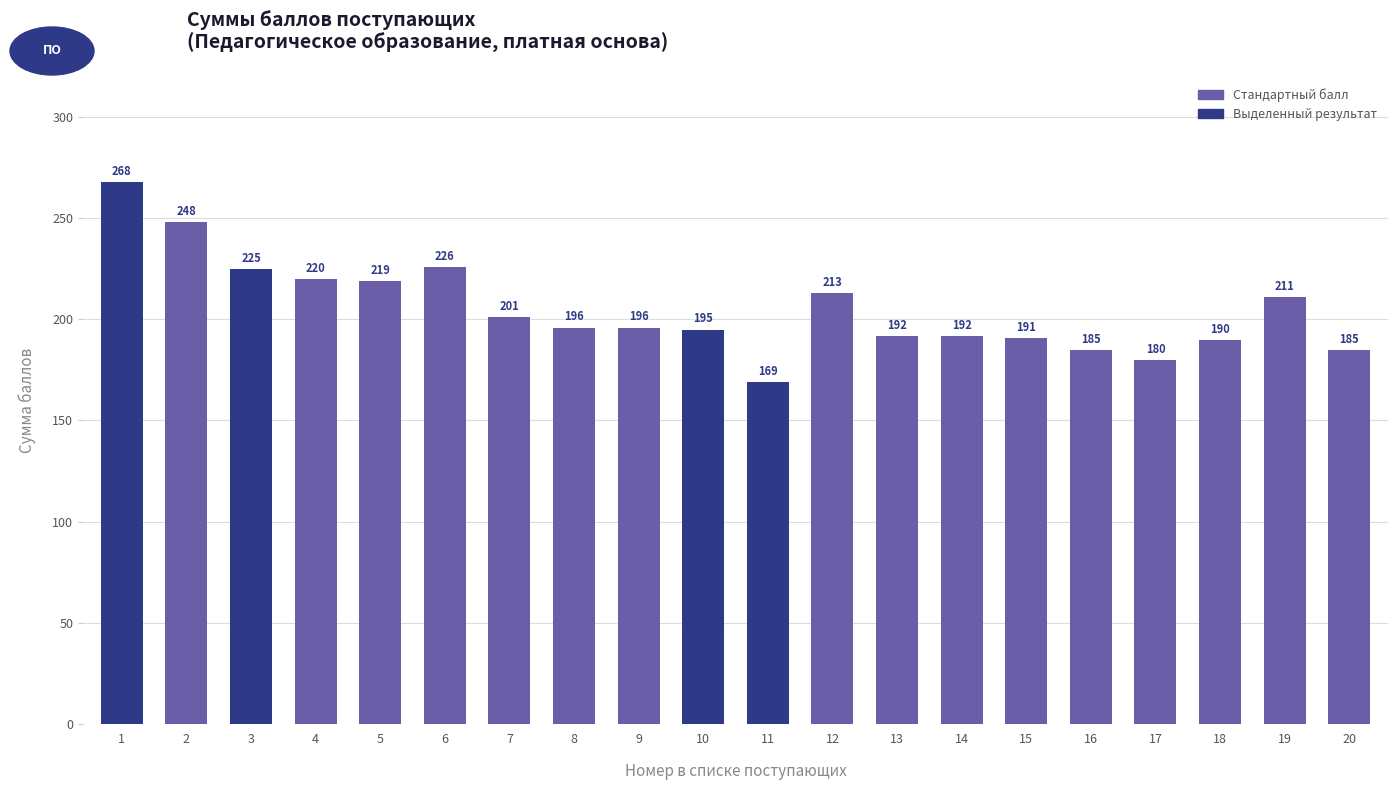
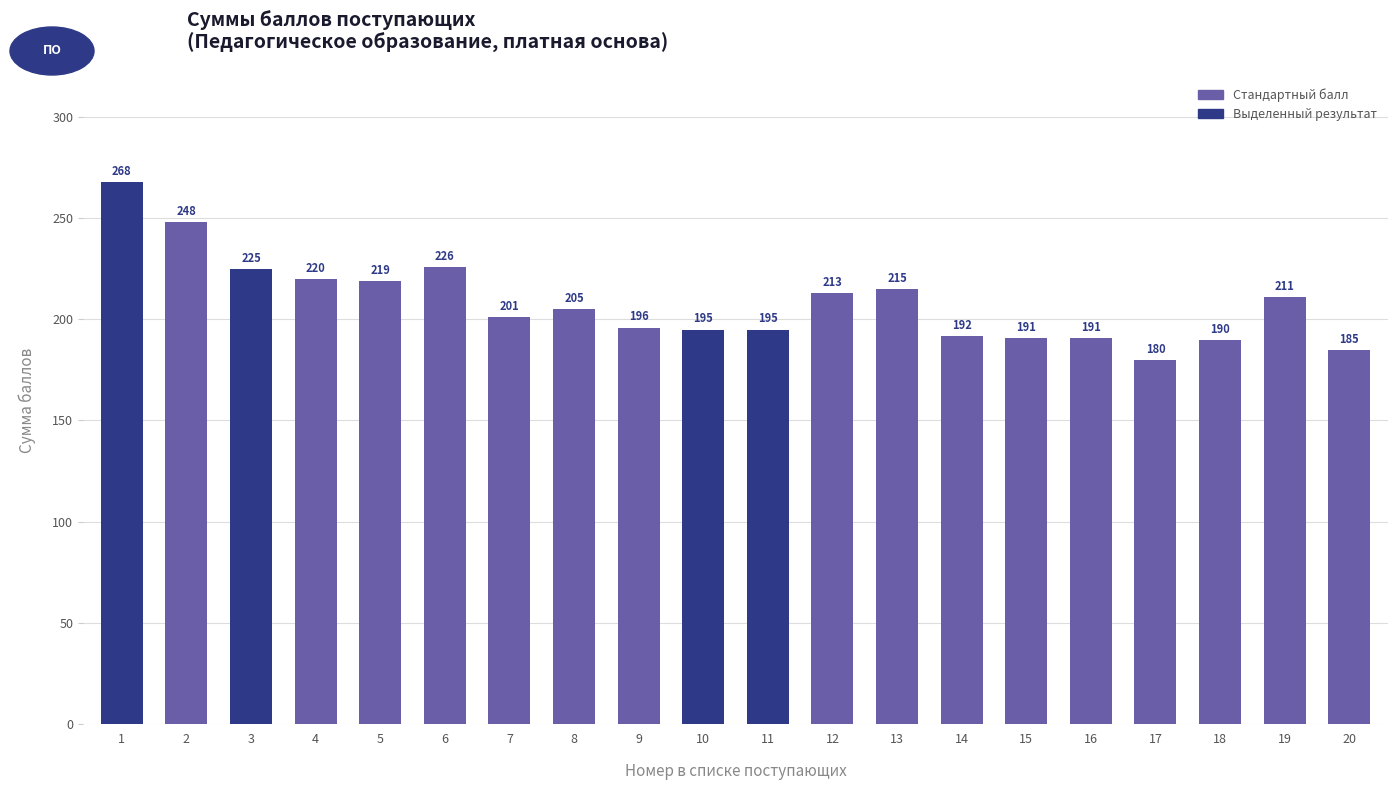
  {
    "1": 268,
    "2": 248,
    "3": 225,
    "4": 220,
    "5": 219,
    "6": 226,
    "7": 201,
-   "8": 196,
+   "8": 205,
    "9": 196,
    "10": 195,
-   "11": 169,
+   "11": 195,
    "12": 213,
-   "13": 192,
+   "13": 215,
    "14": 192,
    "15": 191,
-   "16": 185,
+   "16": 191,
    "17": 180,
    "18": 190,
    "19": 211,
    "20": 185
  }
